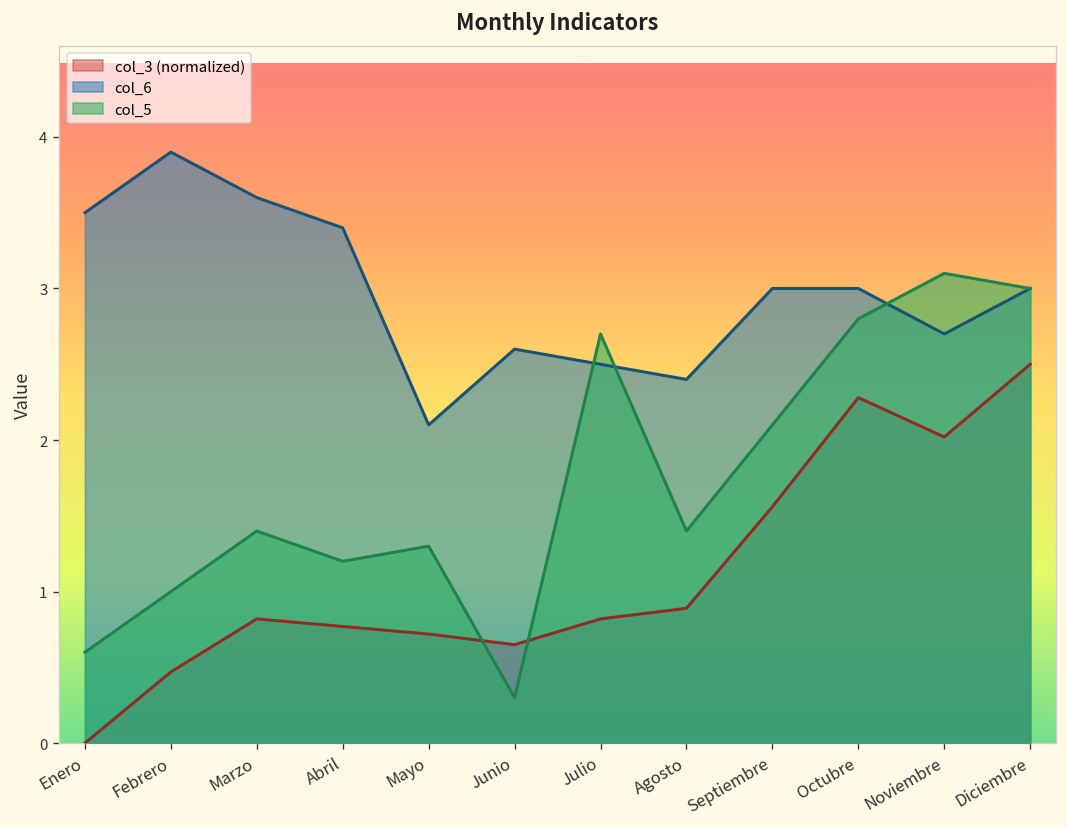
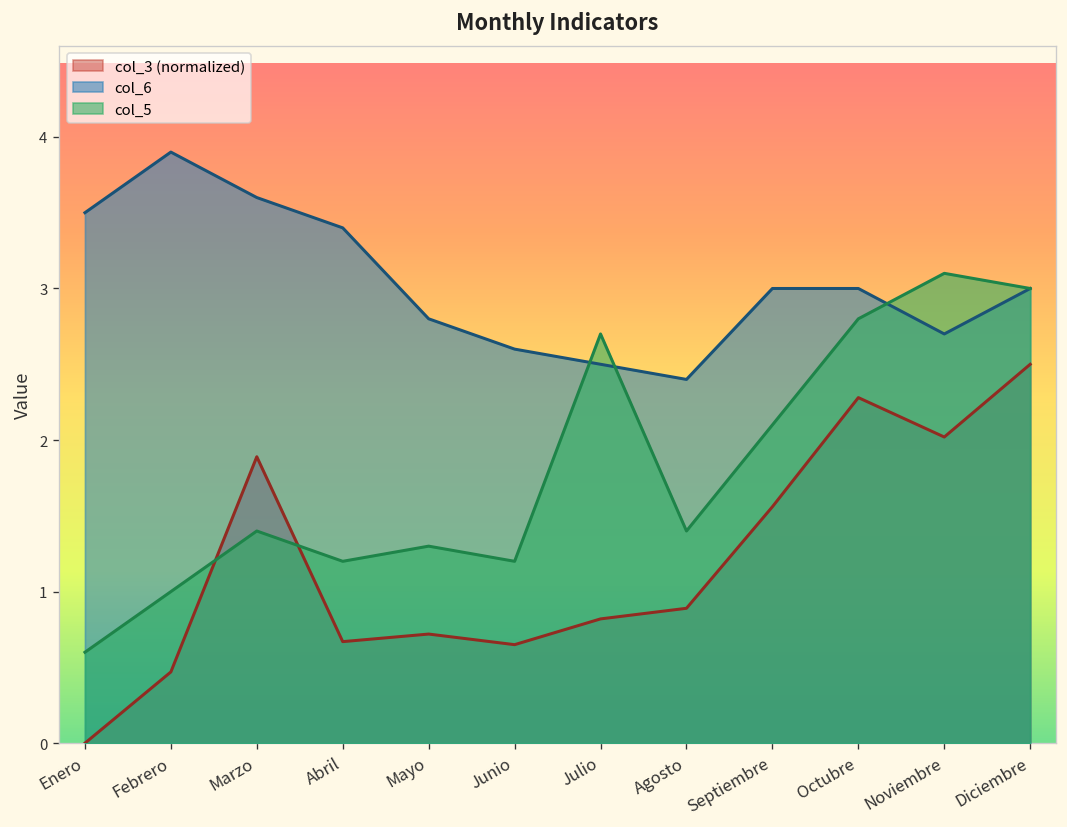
  {
    "col_3 (normalized)": {
      "Enero": 0.00,
      "Febrero": 0.47,
-     "Marzo": 0.82,
-     "Abril": 0.77,
+     "Marzo": 1.89,
+     "Abril": 0.67,
      "Mayo": 0.72,
      "Junio": 0.65,
      "Julio": 0.82,
      "Agosto": 0.89,
      "Septiembre": 1.56,
      "Octubre": 2.28,
      "Noviembre": 2.02,
      "Diciembre": 2.50
    },
    "col_6": {
      "Enero": 3.5,
      "Febrero": 3.9,
      "Marzo": 3.6,
      "Abril": 3.4,
-     "Mayo": 2.1,
+     "Mayo": 2.8,
      "Junio": 2.6,
      "Julio": 2.5,
      "Agosto": 2.4,
      "Septiembre": 3.0,
      "Octubre": 3.0,
      "Noviembre": 2.7
    },
    "col_5": {
      "Enero": 0.6,
      "Febrero": 1.0,
      "Marzo": 1.4,
      "Abril": 1.2,
      "Mayo": 1.3,
-     "Junio": 0.3,
+     "Junio": 1.2,
      "Julio": 2.7,
      "Agosto": 1.4,
      "Septiembre": 2.1,
      "Octubre": 2.8,
      "Noviembre": 3.1
    }
  }
